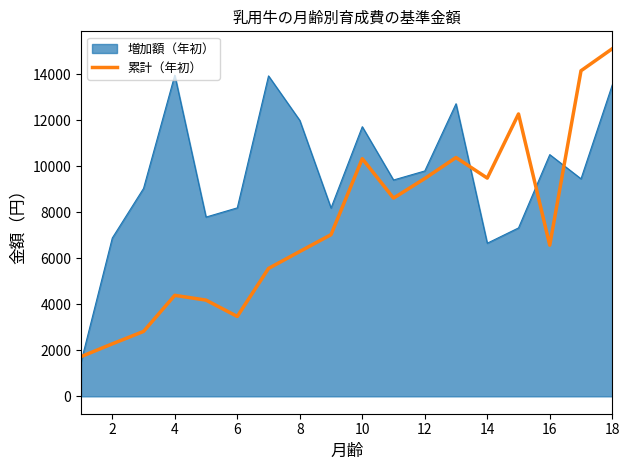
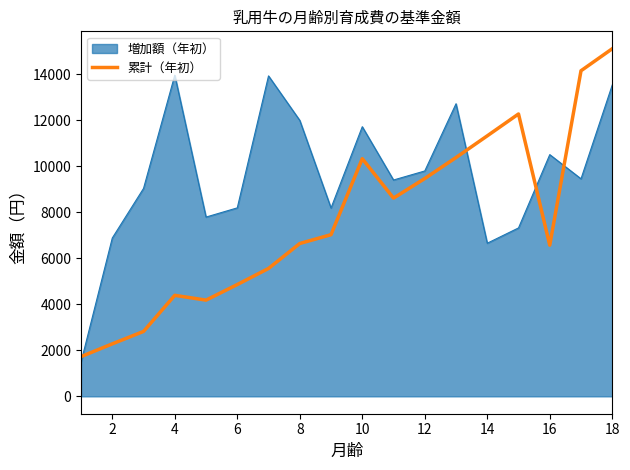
  {
    "増加額（年初）": {
      "2": 6900,
      "6": 8200,
      "8": 12000,
      "10": 11700,
      "12": 9800,
      "14": 6700,
      "16": 10500,
      "18": 13500
    },
    "累計（年初）": {
      "2": 2300,
      "4": 4400,
-     "6": 3500,
-     "8": 6300,
+     "6": 4900,
+     "8": 6600,
      "10": 10300,
      "12": 9500,
-     "14": 9500,
+     "14": 11300,
      "16": 6600,
      "18": 15100
    }
  }
